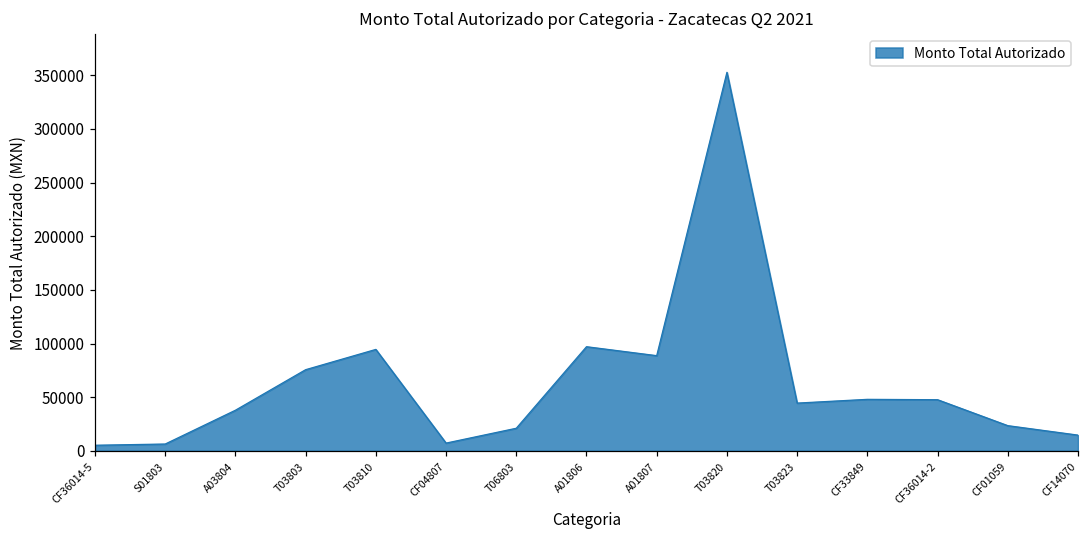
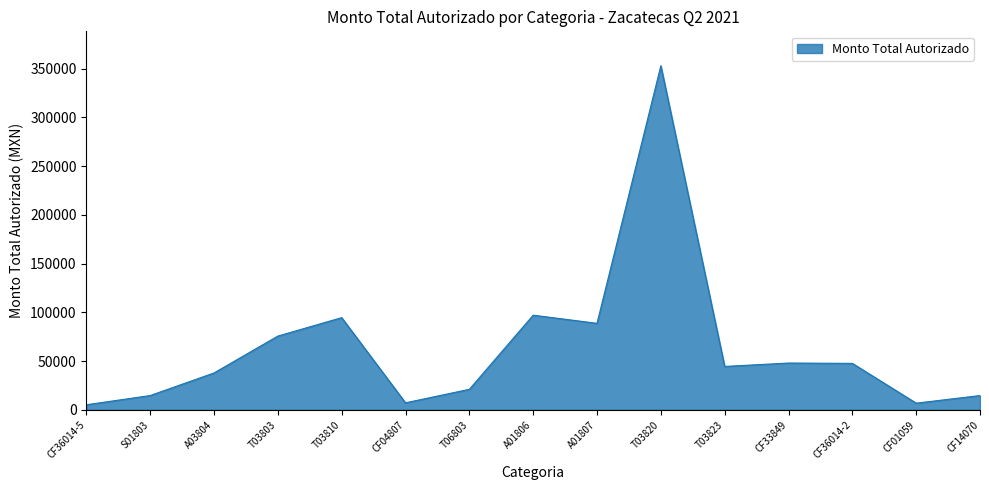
  {
    "CF36014-5": 10000,
-   "S01803": 6000,
+   "S01803": 15000,
    "A03804": 40000,
    "T03803": 80000,
    "T03810": 90000,
    "CF04807": 10000,
    "T06803": 20000,
    "A01806": 100000,
    "A01807": 90000,
    "T03820": 350000,
    "T03823": 40000,
    "CF33849": 50000,
    "CF36014-2": 50000,
-   "CF01059": 20000,
+   "CF01059": 10000,
    "CF14070": 10000
  }
